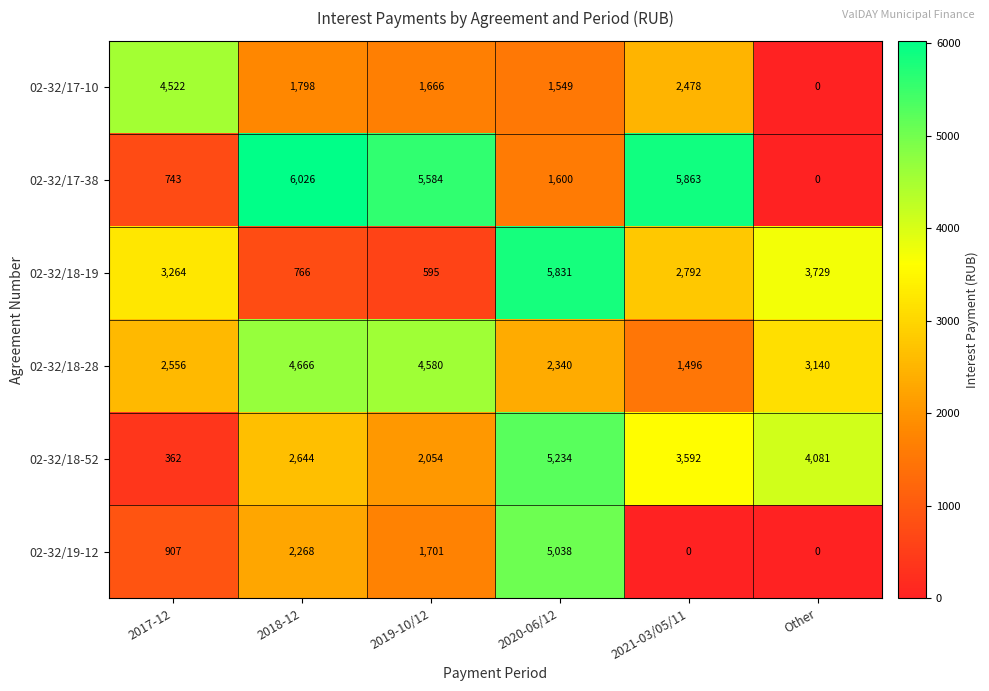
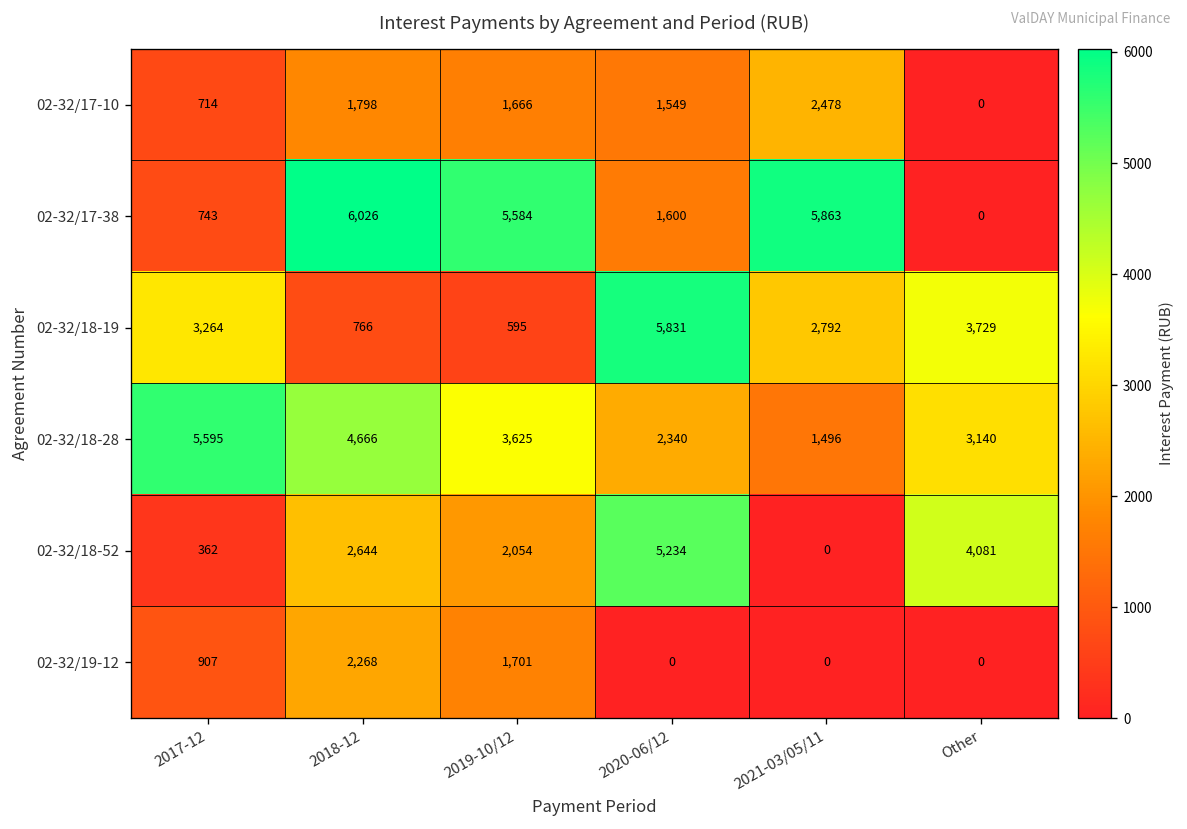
  {
    "02-32/17-10": {
-     "2017-12": "4,522",
+     "2017-12": "714",
      "2018-12": "1,798",
      "2019-10/12": "1,666",
      "2020-06/12": "1,549",
      "2021-03/05/11": "2,478",
      "Other": "0"
    },
    "02-32/17-38": {
      "2017-12": "743",
      "2018-12": "6,026",
      "2019-10/12": "5,584",
      "2020-06/12": "1,600",
      "2021-03/05/11": "5,863",
      "Other": "0"
    },
    "02-32/18-19": {
      "2017-12": "3,264",
      "2018-12": "766",
      "2019-10/12": "595",
      "2020-06/12": "5,831",
      "2021-03/05/11": "2,792",
      "Other": "3,729"
    },
    "02-32/18-28": {
-     "2017-12": "2,556",
+     "2017-12": "5,595",
      "2018-12": "4,666",
-     "2019-10/12": "4,580",
+     "2019-10/12": "3,625",
      "2020-06/12": "2,340",
      "2021-03/05/11": "1,496",
      "Other": "3,140"
    },
    "02-32/18-52": {
      "2017-12": "362",
      "2018-12": "2,644",
      "2019-10/12": "2,054",
      "2020-06/12": "5,234",
-     "2021-03/05/11": "3,592",
+     "2021-03/05/11": "0",
      "Other": "4,081"
    },
    "02-32/19-12": {
      "2017-12": "907",
      "2018-12": "2,268",
      "2019-10/12": "1,701",
-     "2020-06/12": "5,038",
+     "2020-06/12": "0",
      "2021-03/05/11": "0",
      "Other": "0"
    }
  }
